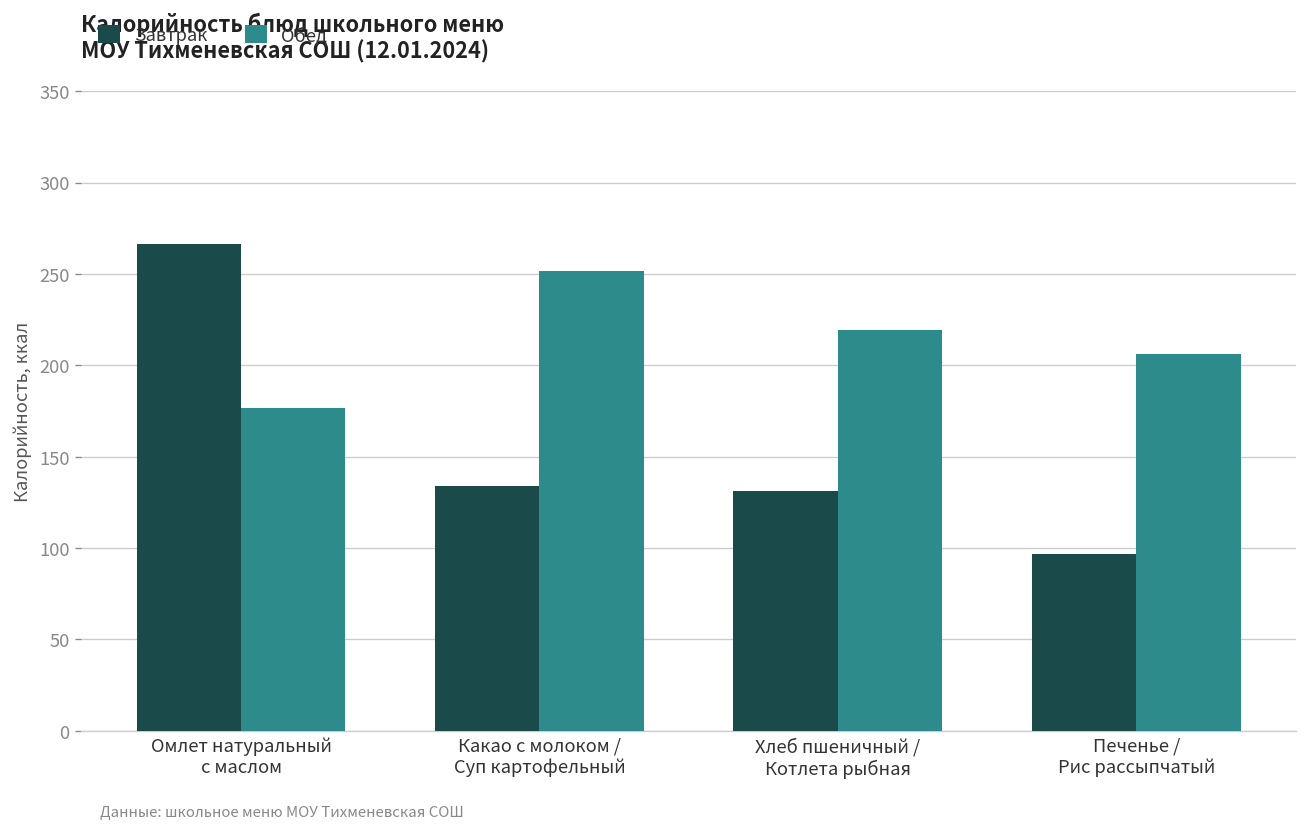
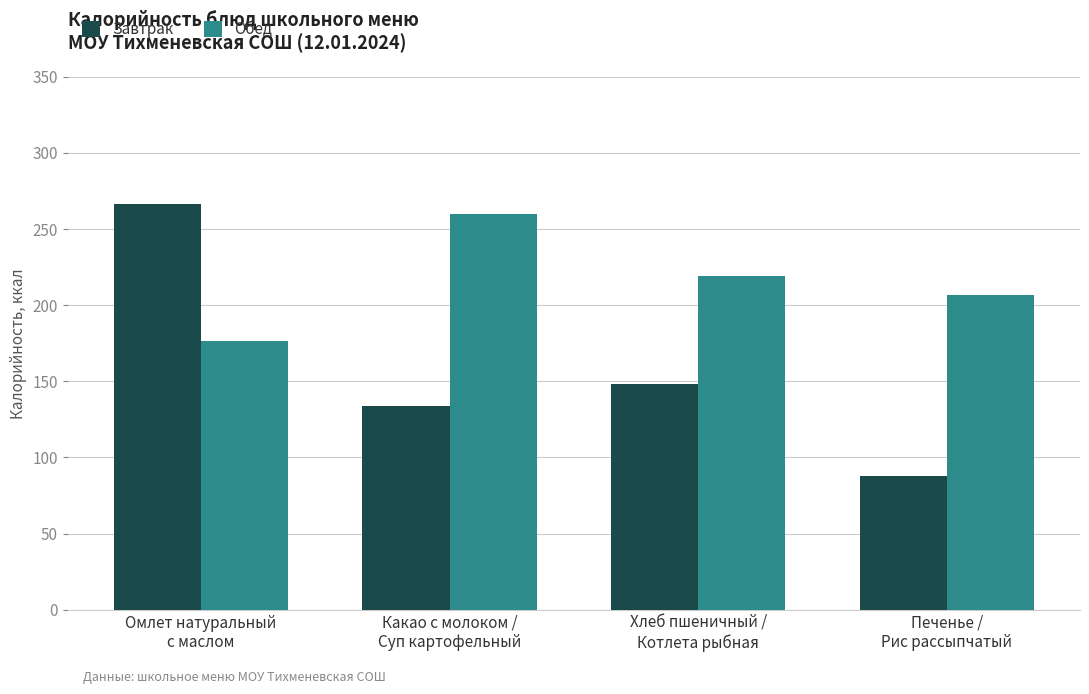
  {
    "Завтрак": {
      "Омлет натуральный с маслом": 266,
      "Какао с молоком / Суп картофельный": 134,
-     "Хлеб пшеничный / Котлета рыбная": 131,
-     "Печенье / Рис рассыпчатый": 97
+     "Хлеб пшеничный / Котлета рыбная": 149,
+     "Печенье / Рис рассыпчатый": 88
    },
    "Обед": {
      "Омлет натуральный с маслом": 177,
-     "Какао с молоком / Суп картофельный": 252,
+     "Какао с молоком / Суп картофельный": 260,
      "Хлеб пшеничный / Котлета рыбная": 219,
      "Печенье / Рис рассыпчатый": 207
    }
  }
